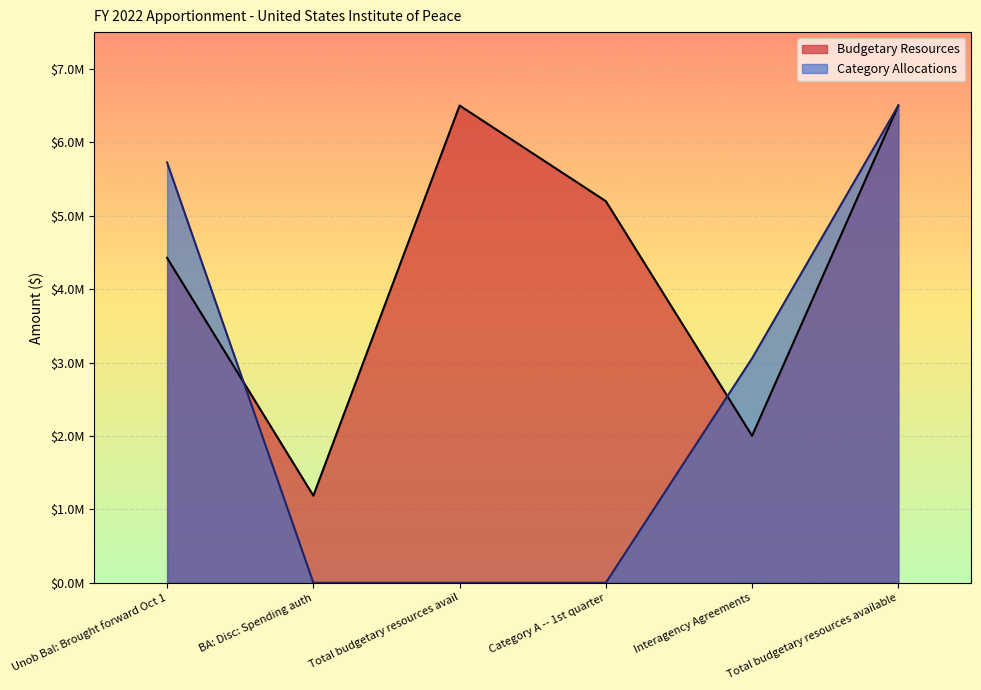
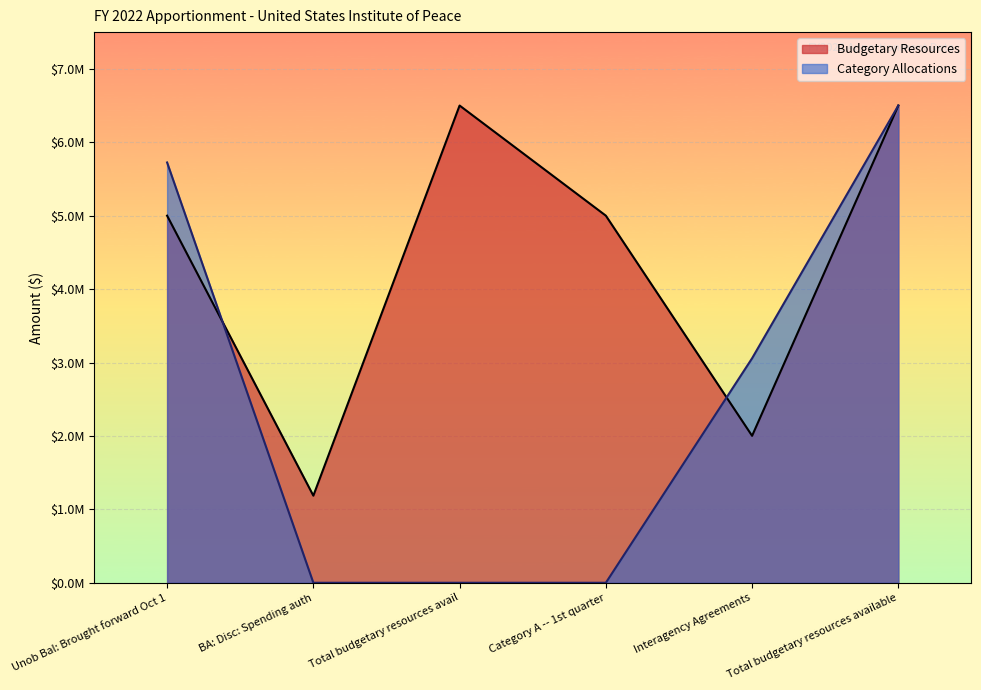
  {
    "Budgetary Resources": {
-     "Unob Bal: Brought forward Oct 1": "$4400000",
+     "Unob Bal: Brought forward Oct 1": "$5000000",
      "BA: Disc: Spending auth": "$1200000",
      "Total budgetary resources avail": "$6500000",
-     "Category A -- 1st quarter": "$5200000",
+     "Category A -- 1st quarter": "$5000000",
      "Interagency Agreements": "$2000000"
    },
    "Category Allocations": {
      "Unob Bal: Brought forward Oct 1": "$5700000",
      "BA: Disc: Spending auth": "$0",
      "Total budgetary resources avail": "$0",
      "Category A -- 1st quarter": "$0",
      "Interagency Agreements": "$3100000"
    }
  }
